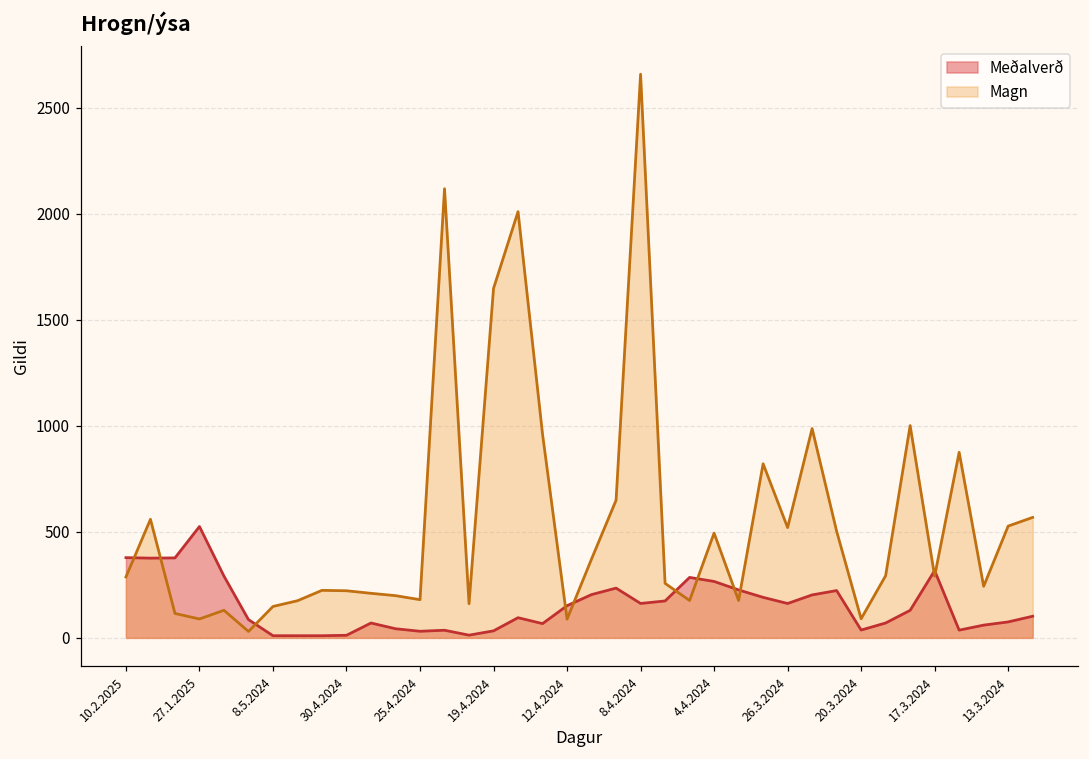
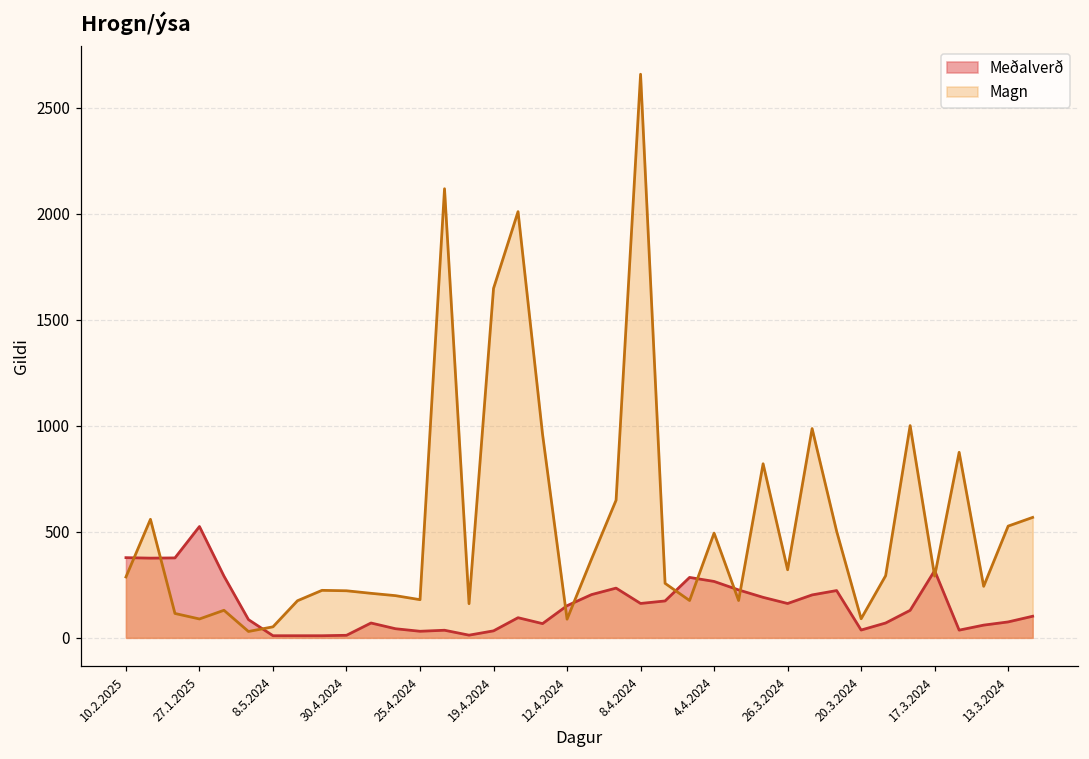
  {
    "Meðalverð": {
      "10.2.2025": 380,
      "27.1.2025": 530,
      "8.5.2024": 10,
      "30.4.2024": 10,
      "25.4.2024": 30,
      "19.4.2024": 30,
      "12.4.2024": 150,
      "8.4.2024": 160,
      "4.4.2024": 270,
      "26.3.2024": 160,
      "20.3.2024": 40,
      "17.3.2024": 320,
      "13.3.2024": 80
    },
    "Magn": {
      "10.2.2025": 290,
      "27.1.2025": 90,
-     "8.5.2024": 150,
+     "8.5.2024": 50,
      "30.4.2024": 220,
      "25.4.2024": 180,
      "19.4.2024": 1650,
      "12.4.2024": 90,
      "8.4.2024": 2660,
      "4.4.2024": 490,
-     "26.3.2024": 520,
+     "26.3.2024": 320,
      "20.3.2024": 90,
      "17.3.2024": 290,
      "13.3.2024": 530
    }
  }
